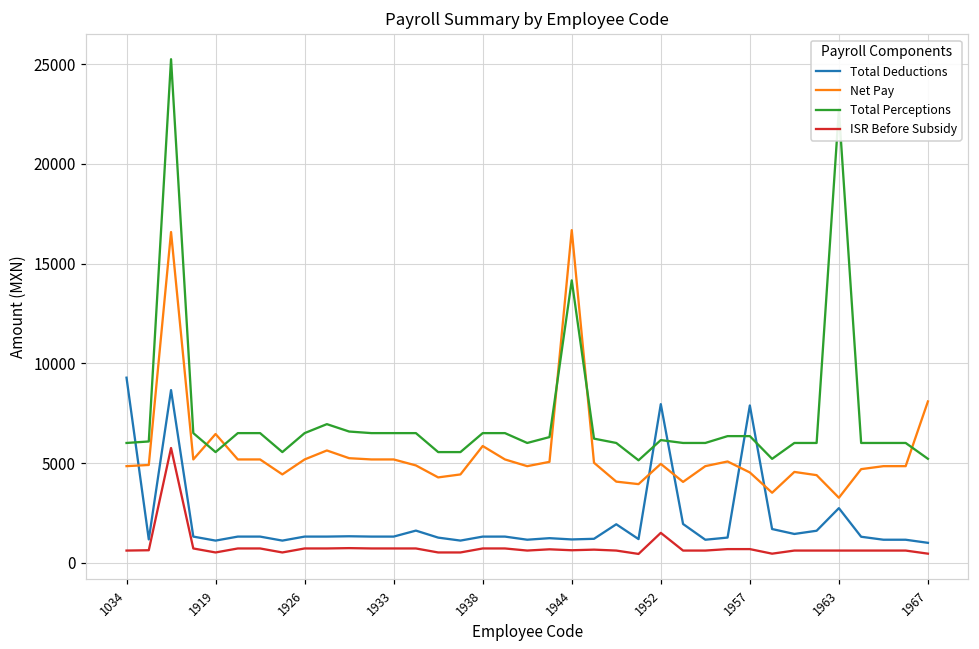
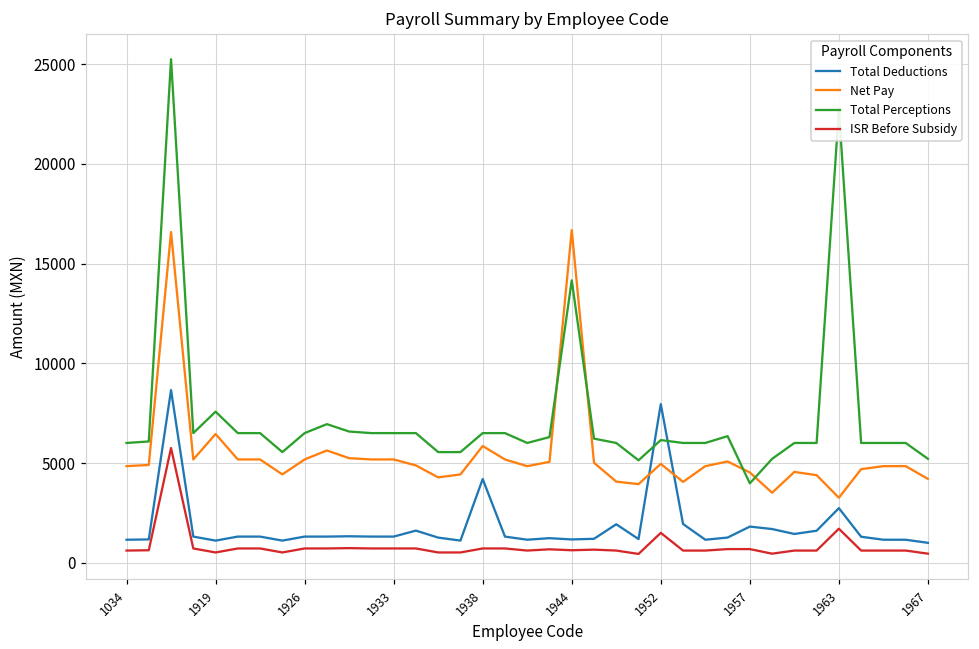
  {
    "Total Deductions": {
-     "1034": 9300,
+     "1034": 1200,
      "1919": 1100,
      "1926": 1300,
      "1933": 1300,
-     "1938": 1300,
+     "1938": 4200,
      "1944": 1200,
      "1952": 8000,
-     "1957": 7900,
+     "1957": 1800,
      "1963": 2700,
      "1967": 1000
    },
    "Net Pay": {
      "1034": 4900,
      "1919": 6500,
      "1926": 5200,
      "1933": 5200,
      "1938": 5900,
      "1944": 16700,
      "1952": 5000,
      "1957": 4500,
      "1963": 3300,
-     "1967": 8100
+     "1967": 4200
    },
    "Total Perceptions": {
      "1034": 6000,
-     "1919": 5600,
+     "1919": 7600,
      "1926": 6500,
      "1933": 6500,
      "1938": 6500,
      "1944": 14200,
      "1952": 6200,
-     "1957": 6400,
+     "1957": 4000,
      "1967": 5200
    },
    "ISR Before Subsidy": {
      "1034": 600,
      "1919": 500,
      "1926": 700,
      "1933": 700,
      "1938": 700,
      "1944": 600,
      "1952": 1500,
      "1957": 700,
-     "1963": 600,
+     "1963": 1700,
      "1967": 500
    }
  }
